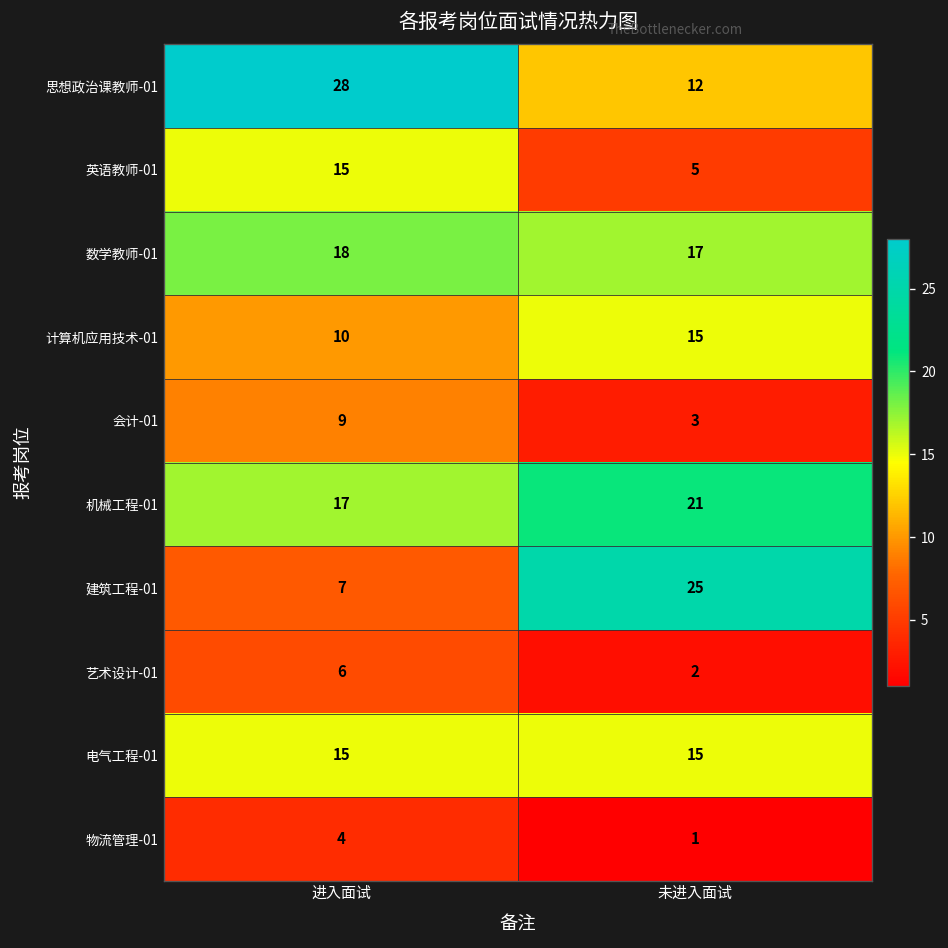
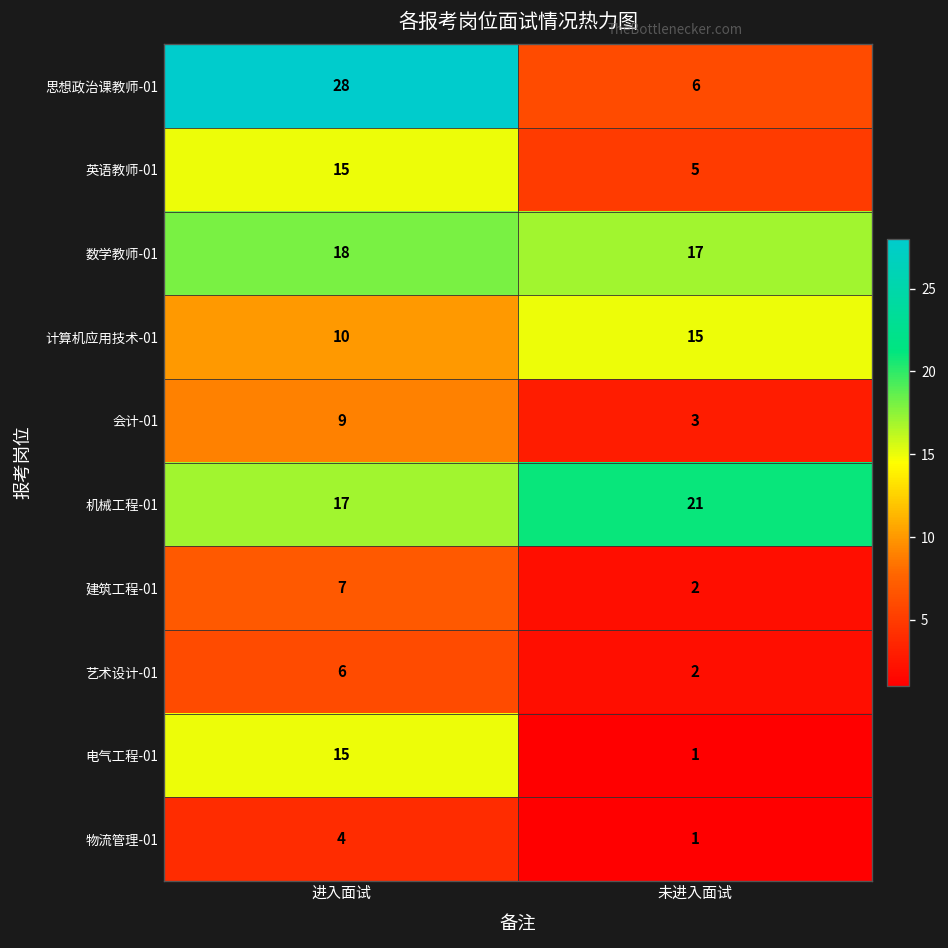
  {
    "思想政治课教师-01": {
      "进入面试": 28,
-     "未进入面试": 12
+     "未进入面试": 6
    },
    "英语教师-01": {
      "进入面试": 15,
      "未进入面试": 5
    },
    "数学教师-01": {
      "进入面试": 18,
      "未进入面试": 17
    },
    "计算机应用技术-01": {
      "进入面试": 10,
      "未进入面试": 15
    },
    "会计-01": {
      "进入面试": 9,
      "未进入面试": 3
    },
    "机械工程-01": {
      "进入面试": 17,
      "未进入面试": 21
    },
    "建筑工程-01": {
      "进入面试": 7,
-     "未进入面试": 25
+     "未进入面试": 2
    },
    "艺术设计-01": {
      "进入面试": 6,
      "未进入面试": 2
    },
    "电气工程-01": {
      "进入面试": 15,
-     "未进入面试": 15
+     "未进入面试": 1
    },
    "物流管理-01": {
      "进入面试": 4,
      "未进入面试": 1
    }
  }
